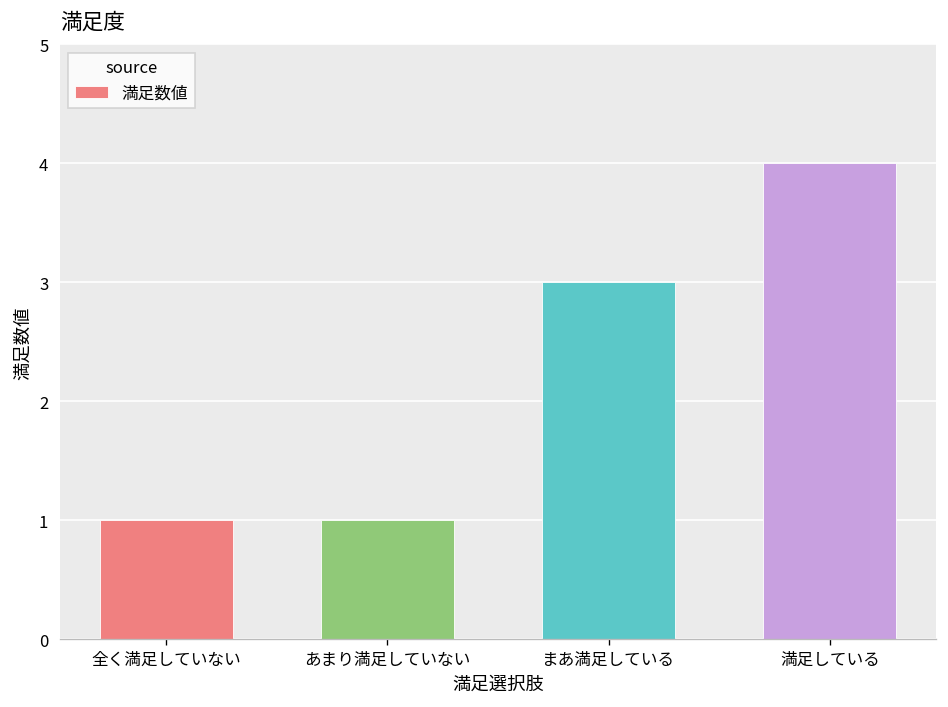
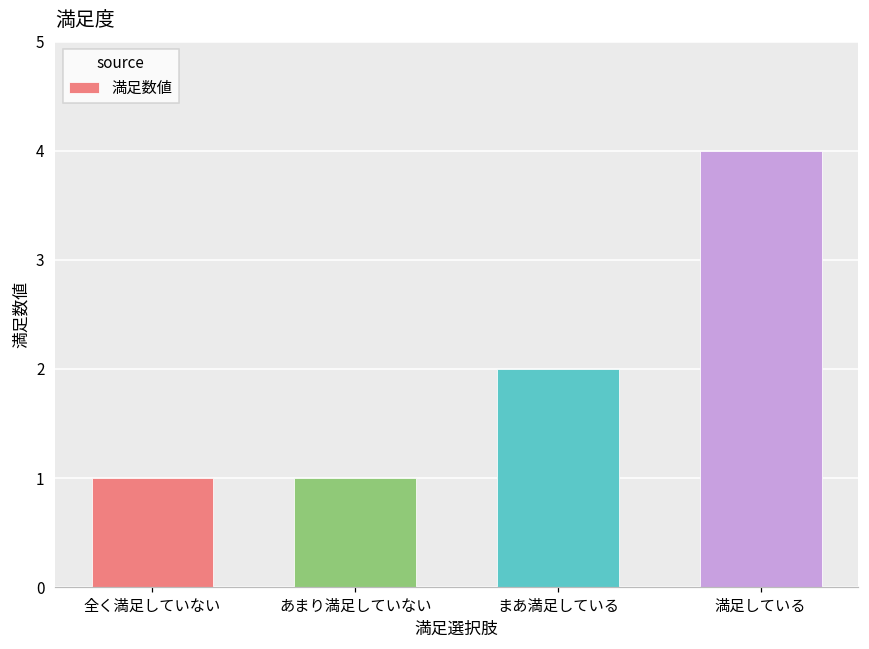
  {
    "全く満足していない": 1,
    "あまり満足していない": 1,
-   "まあ満足している": 3,
+   "まあ満足している": 2,
    "満足している": 4
  }
